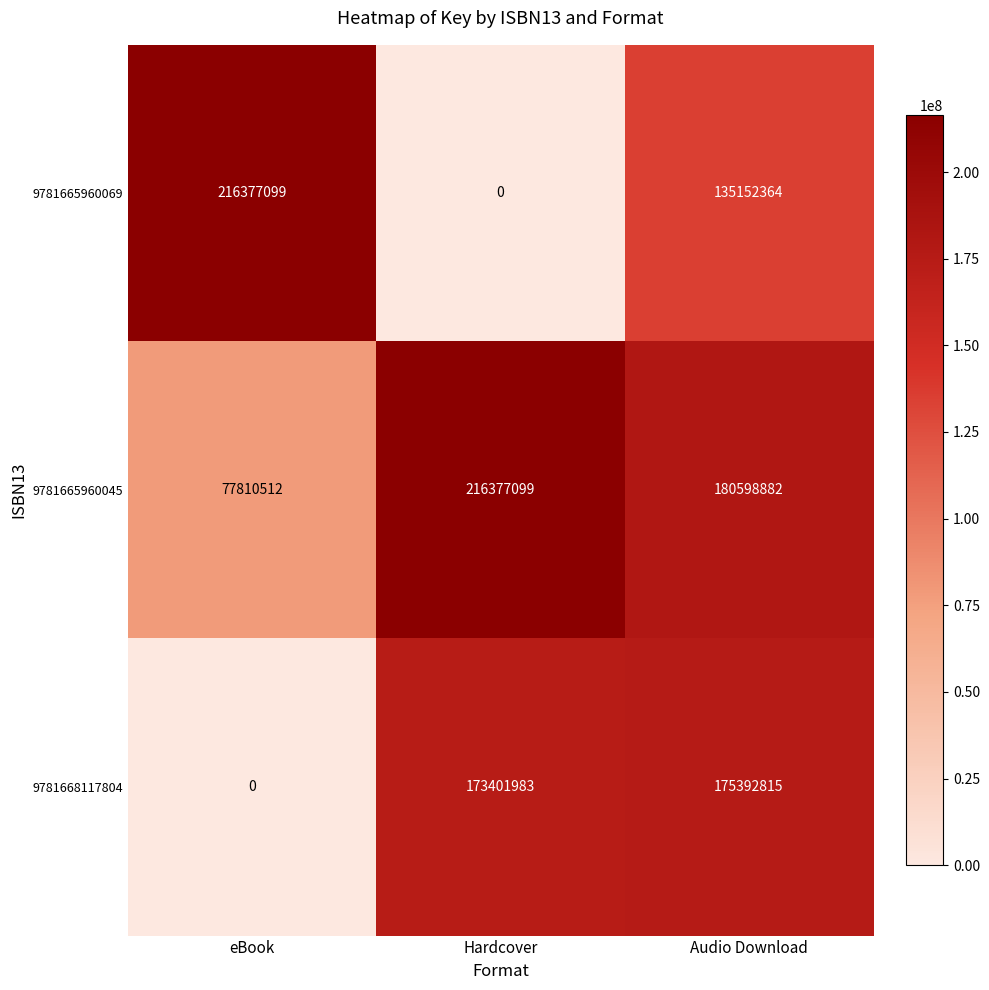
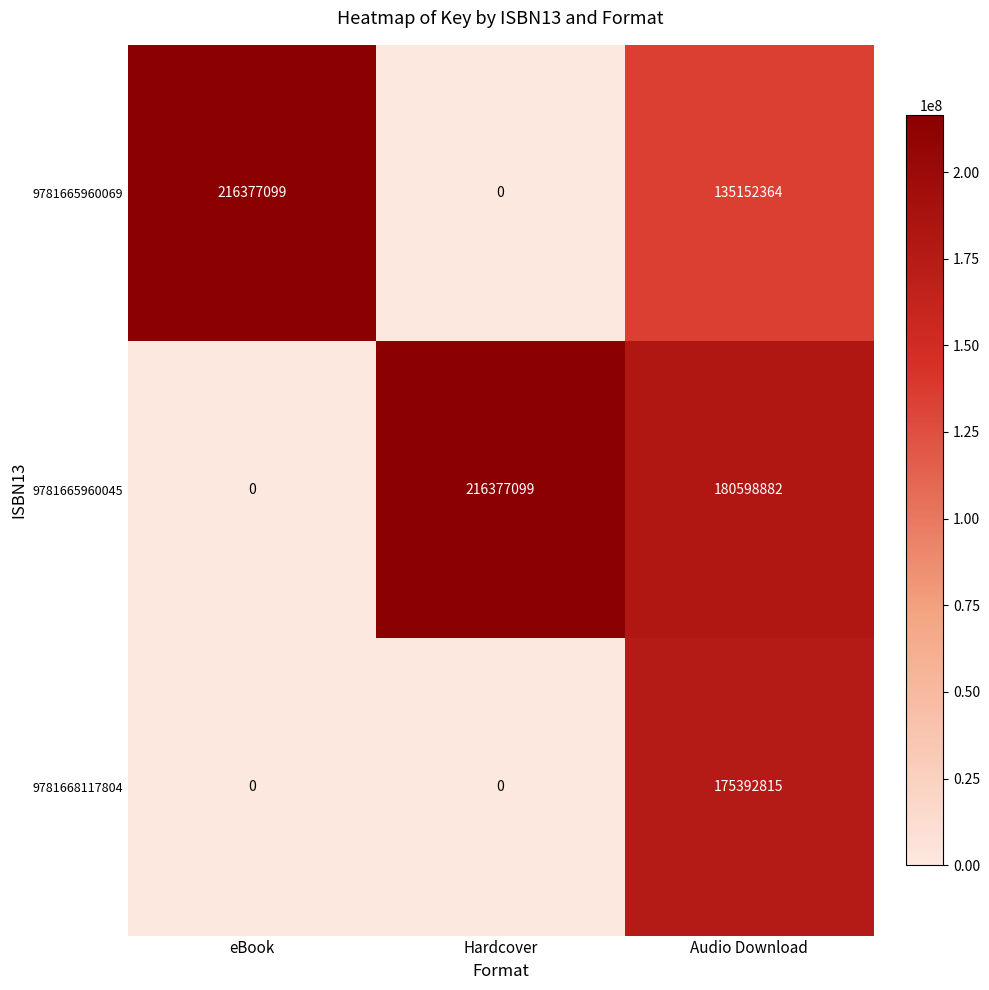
  {
    "9781665960069": {
      "eBook": 216377099,
      "Hardcover": 0,
      "Audio Download": 135152364
    },
    "9781665960045": {
-     "eBook": 77810512,
+     "eBook": 0,
      "Hardcover": 216377099,
      "Audio Download": 180598882
    },
    "9781668117804": {
      "eBook": 0,
-     "Hardcover": 173401983,
+     "Hardcover": 0,
      "Audio Download": 175392815
    }
  }
